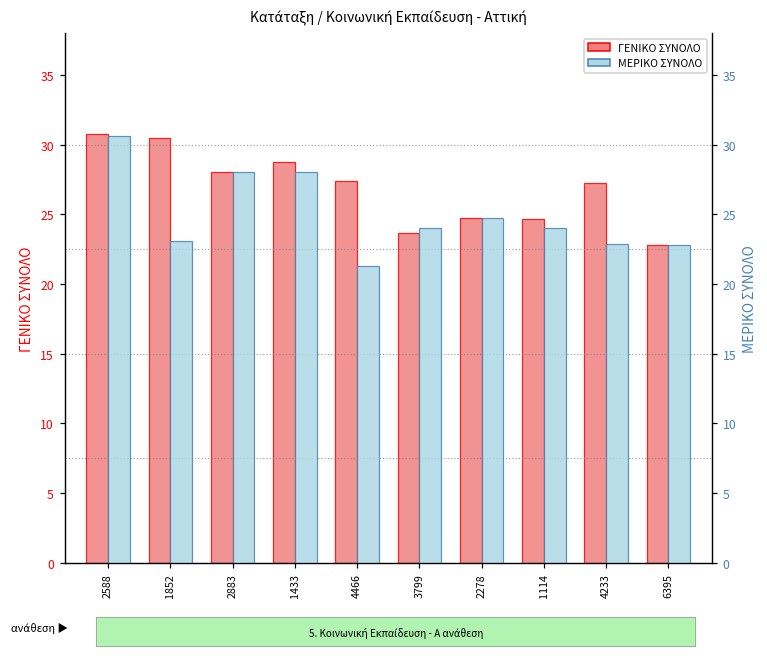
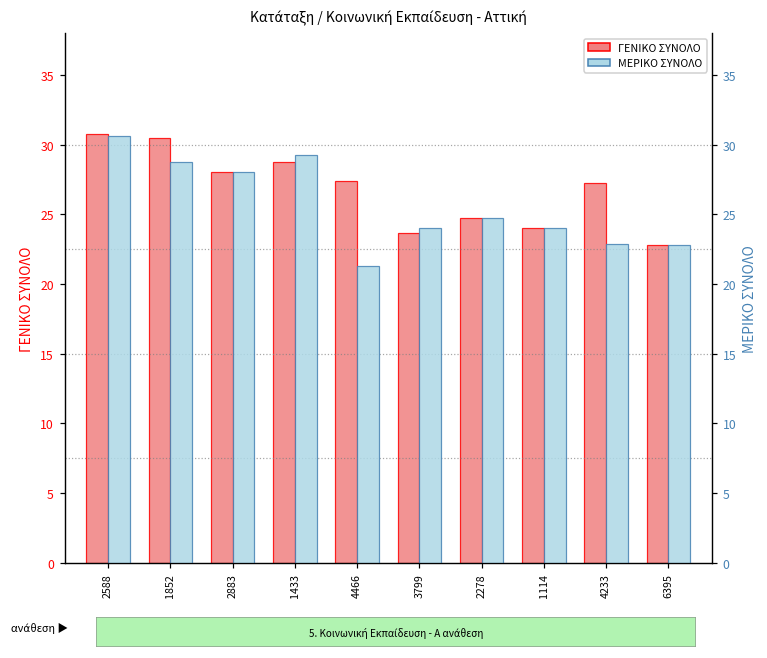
  {
    "ΓΕΝΙΚΟ ΣΥΝΟΛΟ": {
      "2588": 30.8,
      "1852": 30.5,
      "2883": 28.1,
      "1433": 28.7,
      "4466": 27.4,
      "3799": 23.7,
      "2278": 24.7,
-     "1114": 24.7,
+     "1114": 24.0,
      "4233": 27.3,
      "6395": 22.8
    },
    "ΜΕΡΙΚΟ ΣΥΝΟΛΟ": {
      "2588": 30.6,
-     "1852": 23.1,
+     "1852": 28.7,
      "2883": 28.1,
-     "1433": 28.0,
+     "1433": 29.3,
      "4466": 21.3,
      "3799": 24.0,
      "2278": 24.7,
      "1114": 24.0,
      "4233": 22.8,
      "6395": 22.8
    }
  }
